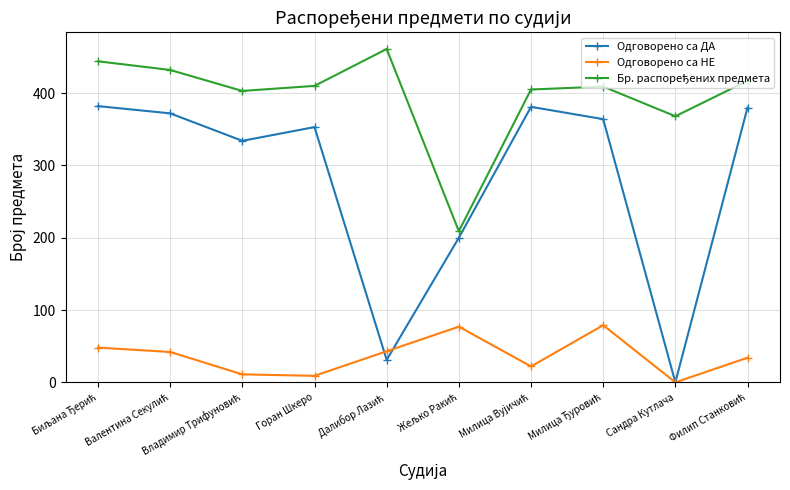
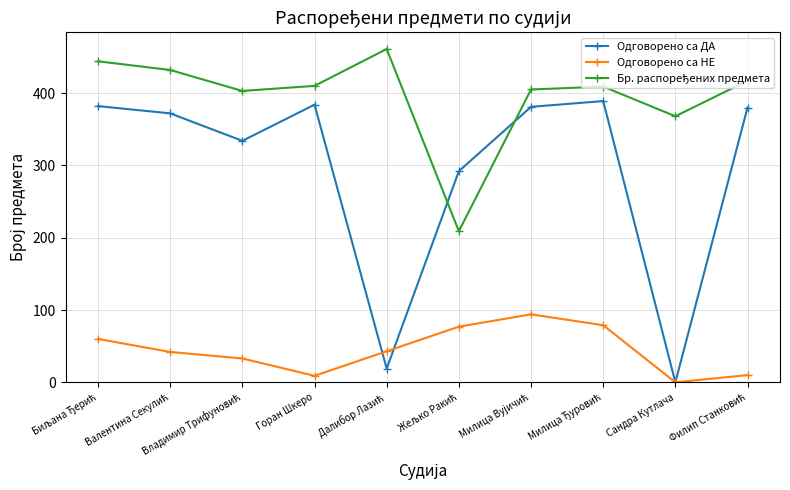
  {
    "Одговорено са ДА": {
      "Биљана Ђерић": 380,
      "Валентина Секулић": 370,
      "Владимир Трифуновић": 330,
-     "Горан Шкеро": 350,
-     "Далибор Лазић": 30,
-     "Жељко Ракић": 200,
+     "Горан Шкеро": 380,
+     "Далибор Лазић": 20,
+     "Жељко Ракић": 290,
      "Милица Вујичић": 380,
-     "Милица Ђуровић": 360,
+     "Милица Ђуровић": 390,
      "Филип Станковић": 380
    },
    "Одговорено са НЕ": {
-     "Биљана Ђерић": 50,
+     "Биљана Ђерић": 60,
      "Валентина Секулић": 40,
-     "Владимир Трифуновић": 10,
+     "Владимир Трифуновић": 30,
      "Горан Шкеро": 10,
      "Далибор Лазић": 40,
      "Жељко Ракић": 80,
-     "Милица Вујичић": 20,
+     "Милица Вујичић": 90,
      "Милица Ђуровић": 80,
-     "Филип Станковић": 30
+     "Филип Станковић": 10
    },
    "Бр. распоређених предмета": {
      "Биљана Ђерић": 440,
      "Валентина Секулић": 430,
      "Владимир Трифуновић": 400,
      "Горан Шкеро": 410,
      "Далибор Лазић": 460,
      "Жељко Ракић": 210,
      "Милица Вујичић": 410,
      "Сандра Кутлача": 370
    }
  }
